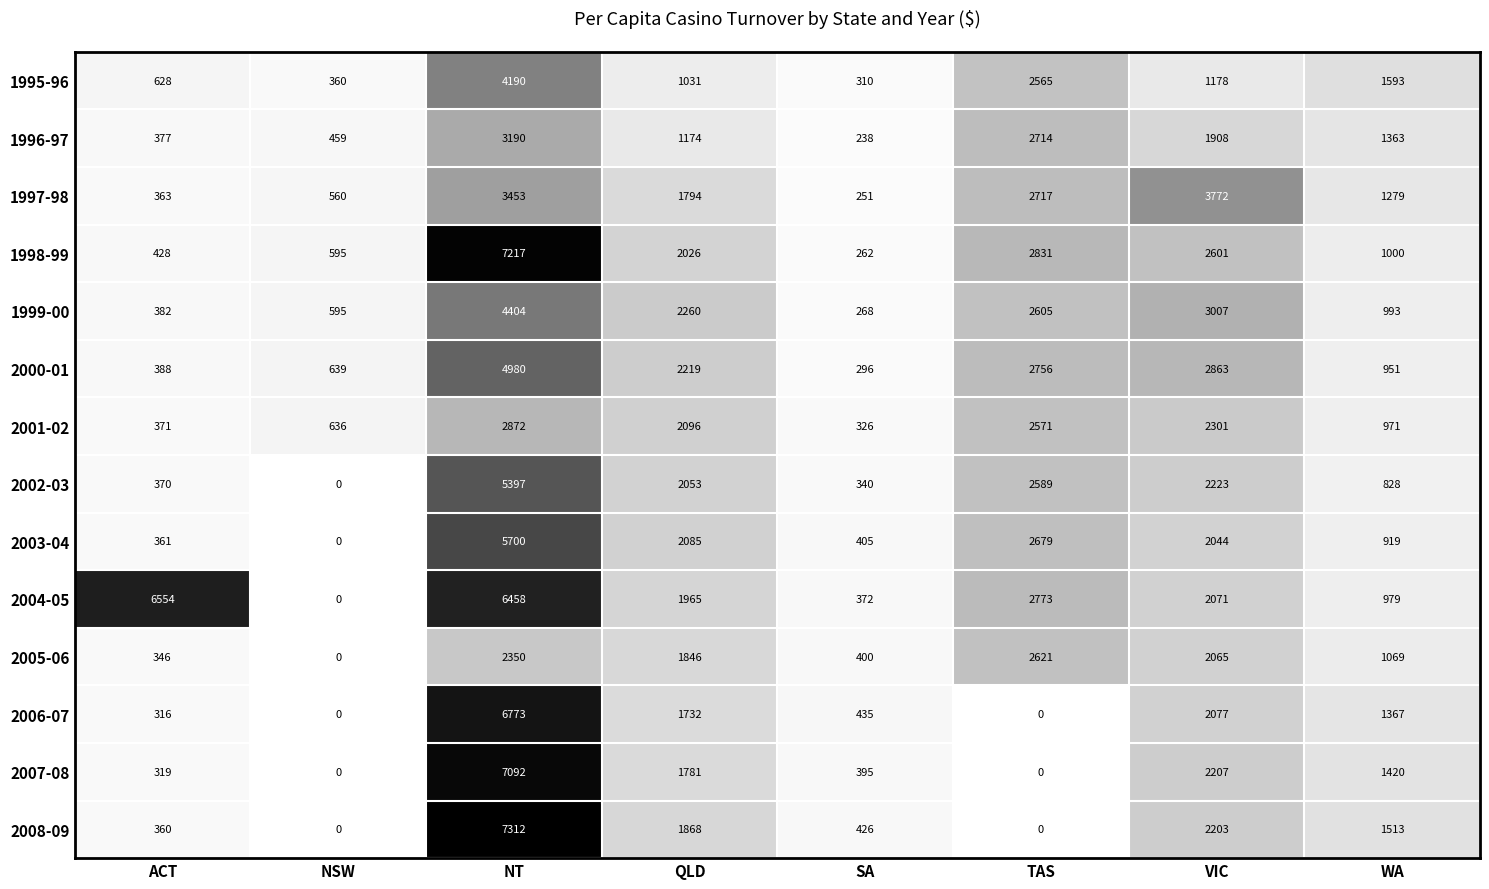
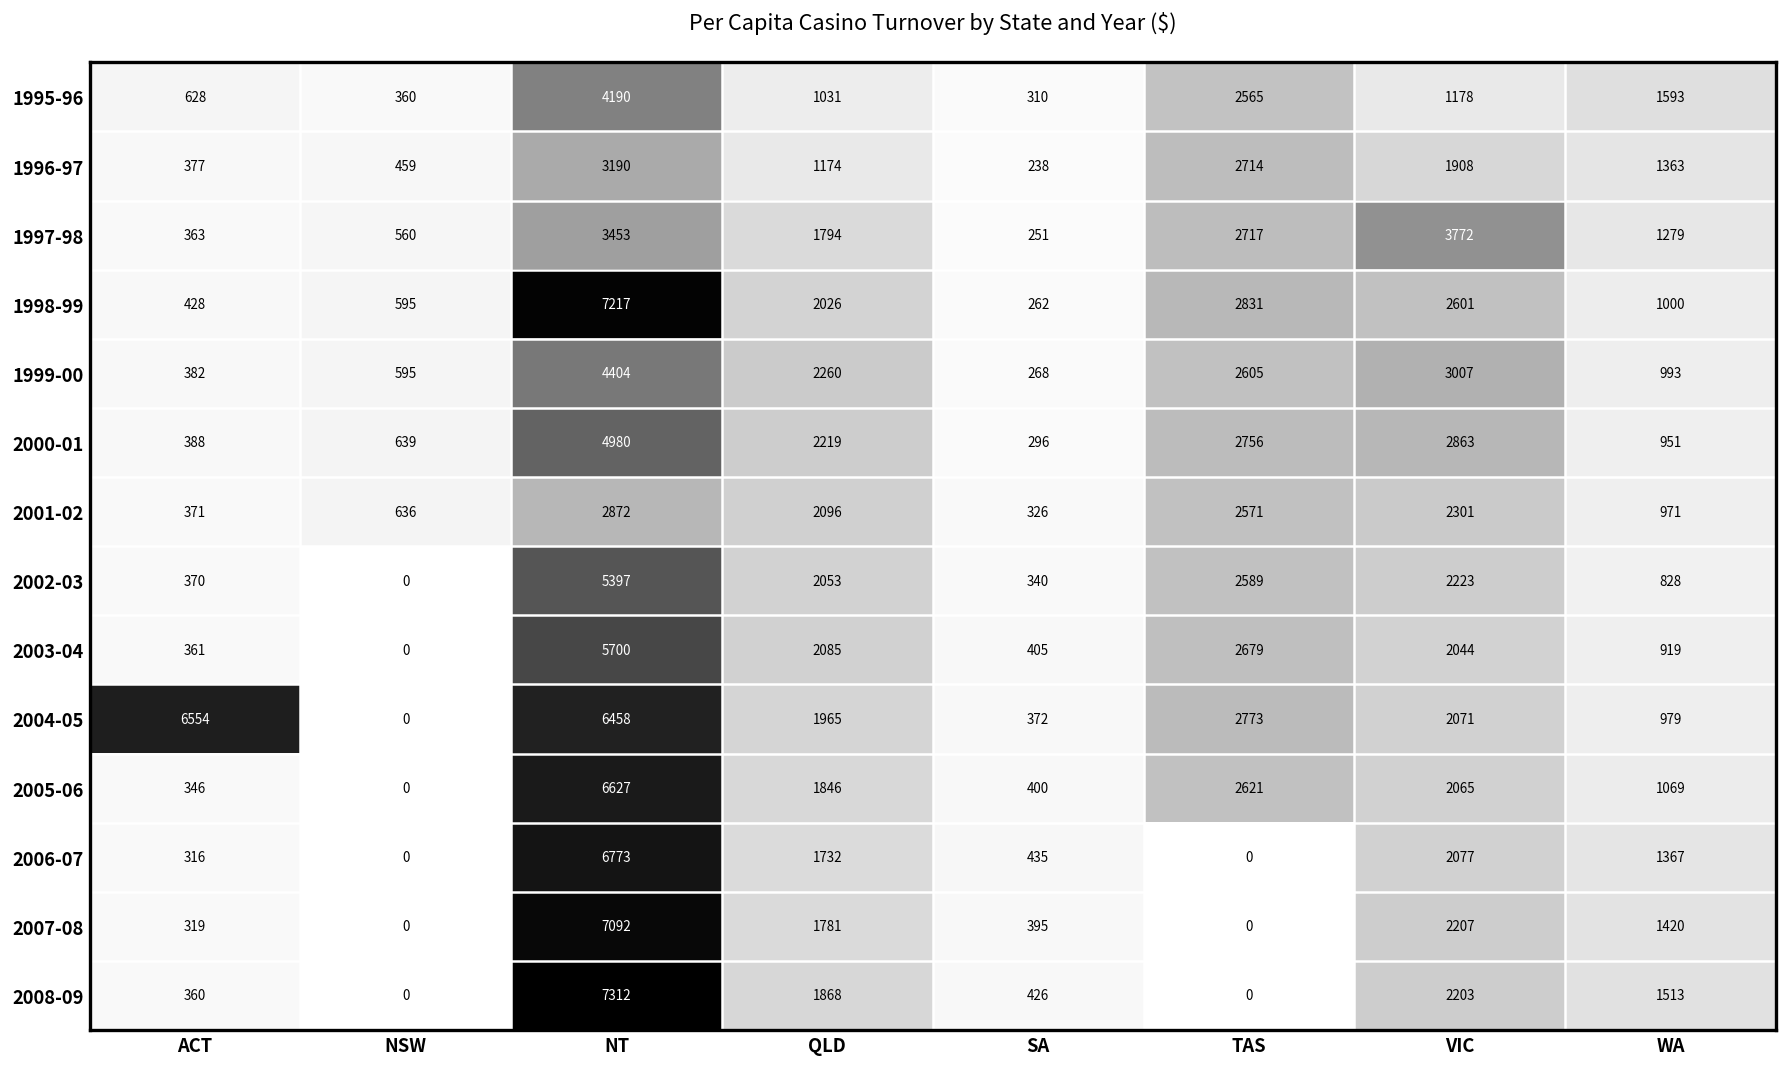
  {
    "1995-96": {
      "ACT": 628,
      "NSW": 360,
      "NT": 4190,
      "QLD": 1031,
      "SA": 310,
      "TAS": 2565,
      "VIC": 1178,
      "WA": 1593
    },
    "1996-97": {
      "ACT": 377,
      "NSW": 459,
      "NT": 3190,
      "QLD": 1174,
      "SA": 238,
      "TAS": 2714,
      "VIC": 1908,
      "WA": 1363
    },
    "1997-98": {
      "ACT": 363,
      "NSW": 560,
      "NT": 3453,
      "QLD": 1794,
      "SA": 251,
      "TAS": 2717,
      "VIC": 3772,
      "WA": 1279
    },
    "1998-99": {
      "ACT": 428,
      "NSW": 595,
      "NT": 7217,
      "QLD": 2026,
      "SA": 262,
      "TAS": 2831,
      "VIC": 2601,
      "WA": 1000
    },
    "1999-00": {
      "ACT": 382,
      "NSW": 595,
      "NT": 4404,
      "QLD": 2260,
      "SA": 268,
      "TAS": 2605,
      "VIC": 3007,
      "WA": 993
    },
    "2000-01": {
      "ACT": 388,
      "NSW": 639,
      "NT": 4980,
      "QLD": 2219,
      "SA": 296,
      "TAS": 2756,
      "VIC": 2863,
      "WA": 951
    },
    "2001-02": {
      "ACT": 371,
      "NSW": 636,
      "NT": 2872,
      "QLD": 2096,
      "SA": 326,
      "TAS": 2571,
      "VIC": 2301,
      "WA": 971
    },
    "2002-03": {
      "ACT": 370,
      "NSW": 0,
      "NT": 5397,
      "QLD": 2053,
      "SA": 340,
      "TAS": 2589,
      "VIC": 2223,
      "WA": 828
    },
    "2003-04": {
      "ACT": 361,
      "NSW": 0,
      "NT": 5700,
      "QLD": 2085,
      "SA": 405,
      "TAS": 2679,
      "VIC": 2044,
      "WA": 919
    },
    "2004-05": {
      "ACT": 6554,
      "NSW": 0,
      "NT": 6458,
      "QLD": 1965,
      "SA": 372,
      "TAS": 2773,
      "VIC": 2071,
      "WA": 979
    },
    "2005-06": {
      "ACT": 346,
      "NSW": 0,
-     "NT": 2350,
+     "NT": 6627,
      "QLD": 1846,
      "SA": 400,
      "TAS": 2621,
      "VIC": 2065,
      "WA": 1069
    },
    "2006-07": {
      "ACT": 316,
      "NSW": 0,
      "NT": 6773,
      "QLD": 1732,
      "SA": 435,
      "TAS": 0,
      "VIC": 2077,
      "WA": 1367
    },
    "2007-08": {
      "ACT": 319,
      "NSW": 0,
      "NT": 7092,
      "QLD": 1781,
      "SA": 395,
      "TAS": 0,
      "VIC": 2207,
      "WA": 1420
    },
    "2008-09": {
      "ACT": 360,
      "NSW": 0,
      "NT": 7312,
      "QLD": 1868,
      "SA": 426,
      "TAS": 0,
      "VIC": 2203,
      "WA": 1513
    }
  }
